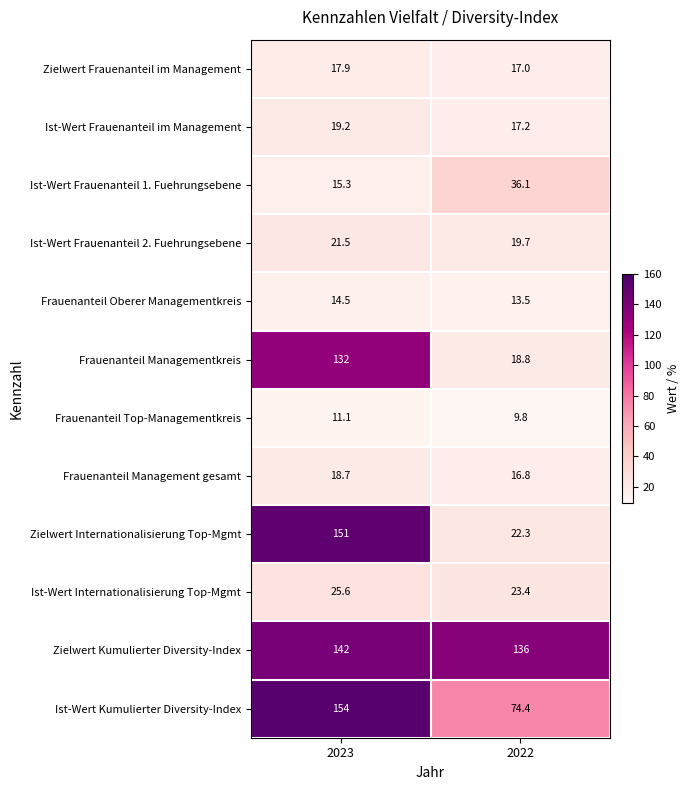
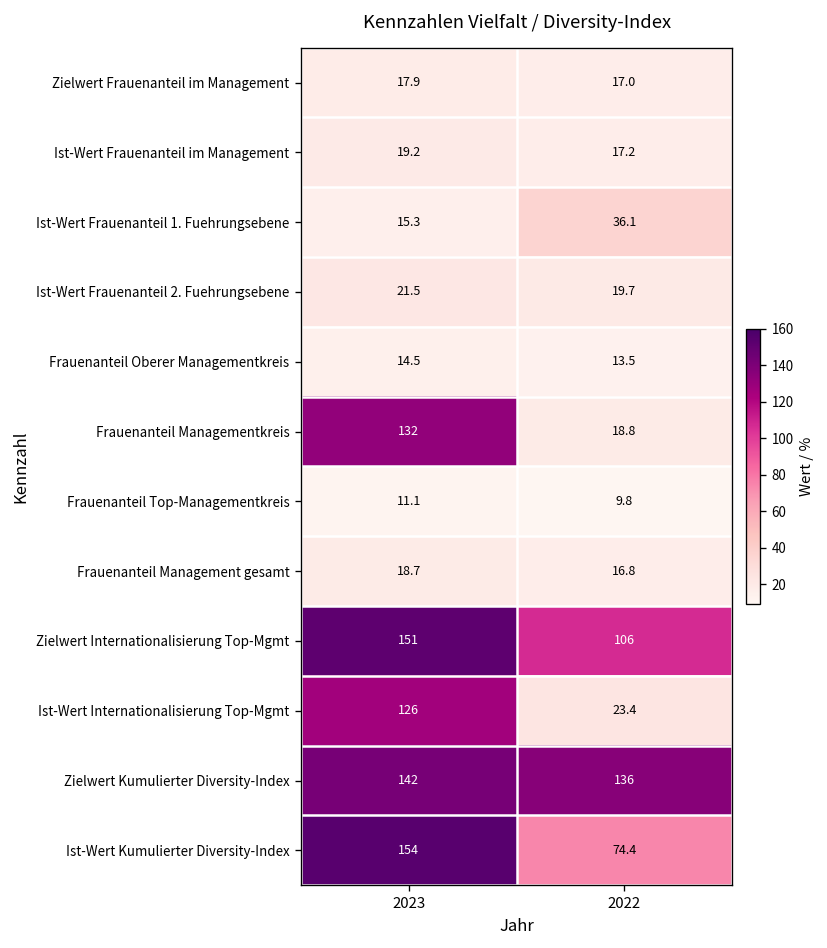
  {
    "Zielwert Frauenanteil im Management": {
      "2023": 17.9,
      "2022": 17.0
    },
    "Ist-Wert Frauenanteil im Management": {
      "2023": 19.2,
      "2022": 17.2
    },
    "Ist-Wert Frauenanteil 1. Fuehrungsebene": {
      "2023": 15.3,
      "2022": 36.1
    },
    "Ist-Wert Frauenanteil 2. Fuehrungsebene": {
      "2023": 21.5,
      "2022": 19.7
    },
    "Frauenanteil Oberer Managementkreis": {
      "2023": 14.5,
      "2022": 13.5
    },
    "Frauenanteil Managementkreis": {
      "2023": 132,
      "2022": 18.8
    },
    "Frauenanteil Top-Managementkreis": {
      "2023": 11.1,
      "2022": 9.8
    },
    "Frauenanteil Management gesamt": {
      "2023": 18.7,
      "2022": 16.8
    },
    "Zielwert Internationalisierung Top-Mgmt": {
      "2023": 151,
-     "2022": 22.3
+     "2022": 106
    },
    "Ist-Wert Internationalisierung Top-Mgmt": {
-     "2023": 25.6,
+     "2023": 126,
      "2022": 23.4
    },
    "Zielwert Kumulierter Diversity-Index": {
      "2023": 142,
      "2022": 136
    },
    "Ist-Wert Kumulierter Diversity-Index": {
      "2023": 154,
      "2022": 74.4
    }
  }
